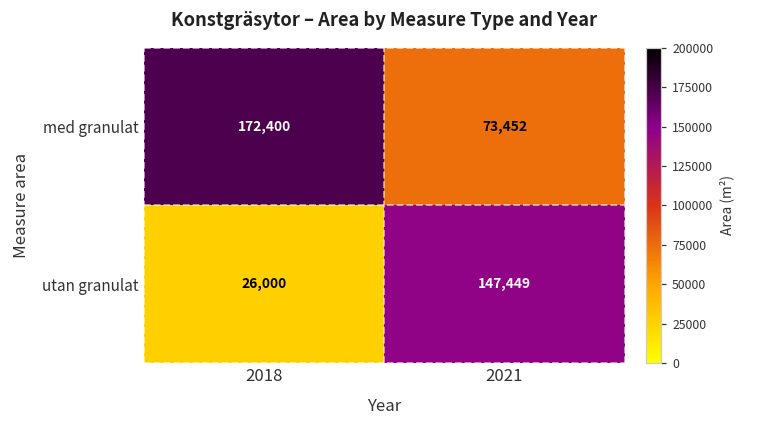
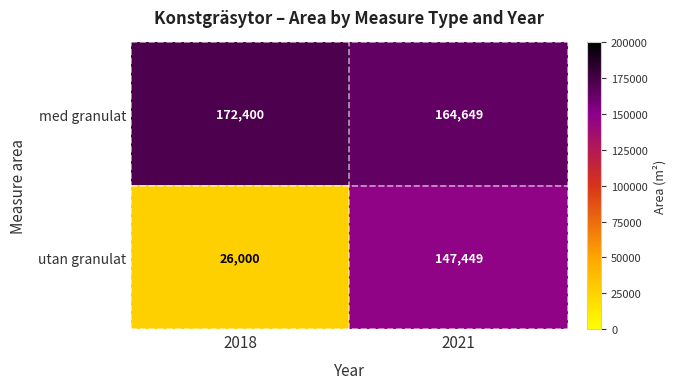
  {
    "med granulat": {
      "2018": "172,400",
-     "2021": "73,452"
+     "2021": "164,649"
    },
    "utan granulat": {
      "2018": "26,000",
      "2021": "147,449"
    }
  }
